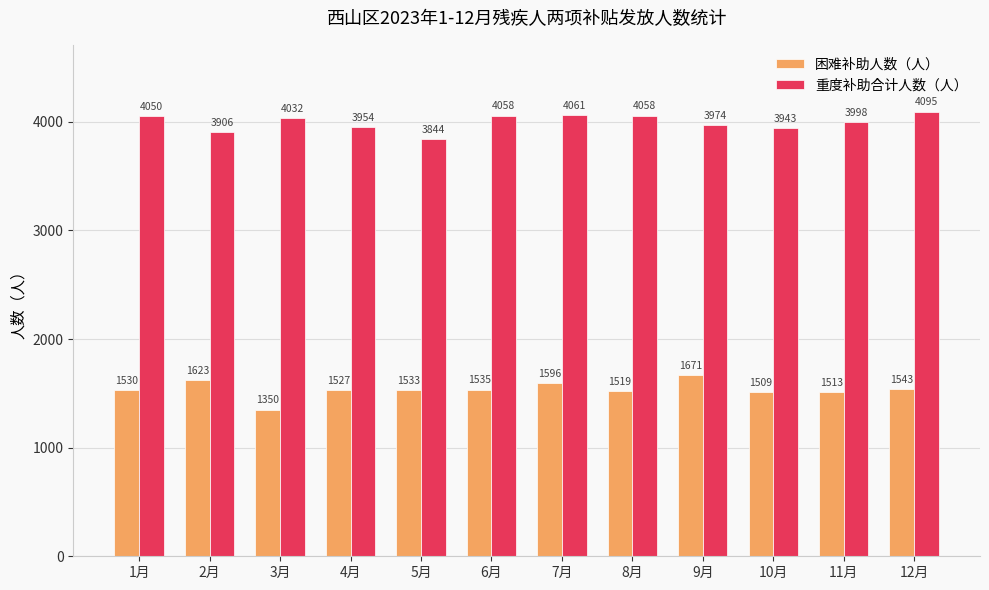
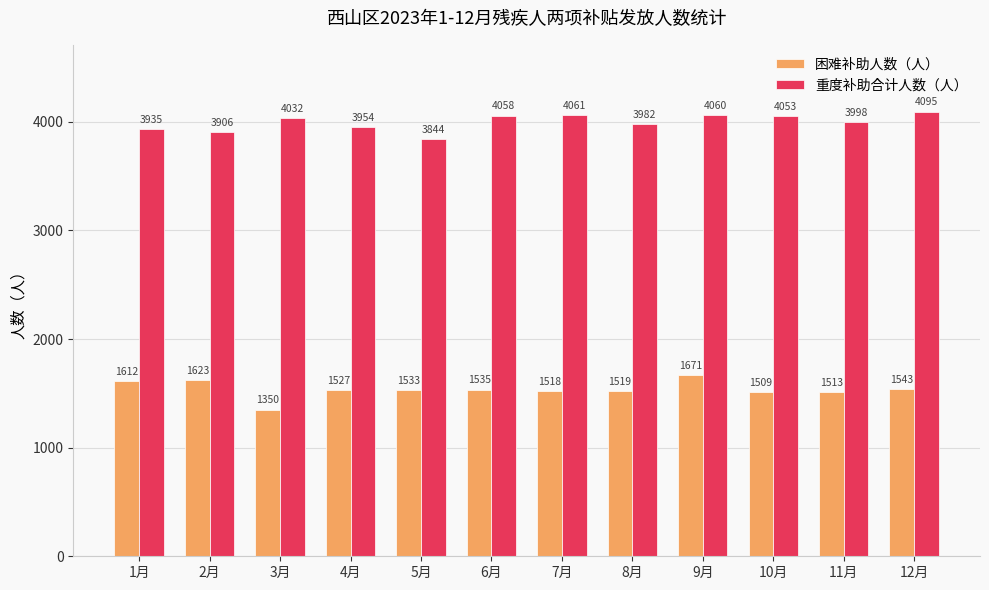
  {
    "困难补助人数（人）": {
-     "1月": 1530,
+     "1月": 1612,
      "2月": 1623,
      "3月": 1350,
      "4月": 1527,
      "5月": 1533,
      "6月": 1535,
-     "7月": 1596,
+     "7月": 1518,
      "8月": 1519,
      "9月": 1671,
      "10月": 1509,
      "11月": 1513,
      "12月": 1543
    },
    "重度补助合计人数（人）": {
-     "1月": 4050,
+     "1月": 3935,
      "2月": 3906,
      "3月": 4032,
      "4月": 3954,
      "5月": 3844,
      "6月": 4058,
      "7月": 4061,
-     "8月": 4058,
-     "9月": 3974,
-     "10月": 3943,
+     "8月": 3982,
+     "9月": 4060,
+     "10月": 4053,
      "11月": 3998,
      "12月": 4095
    }
  }
